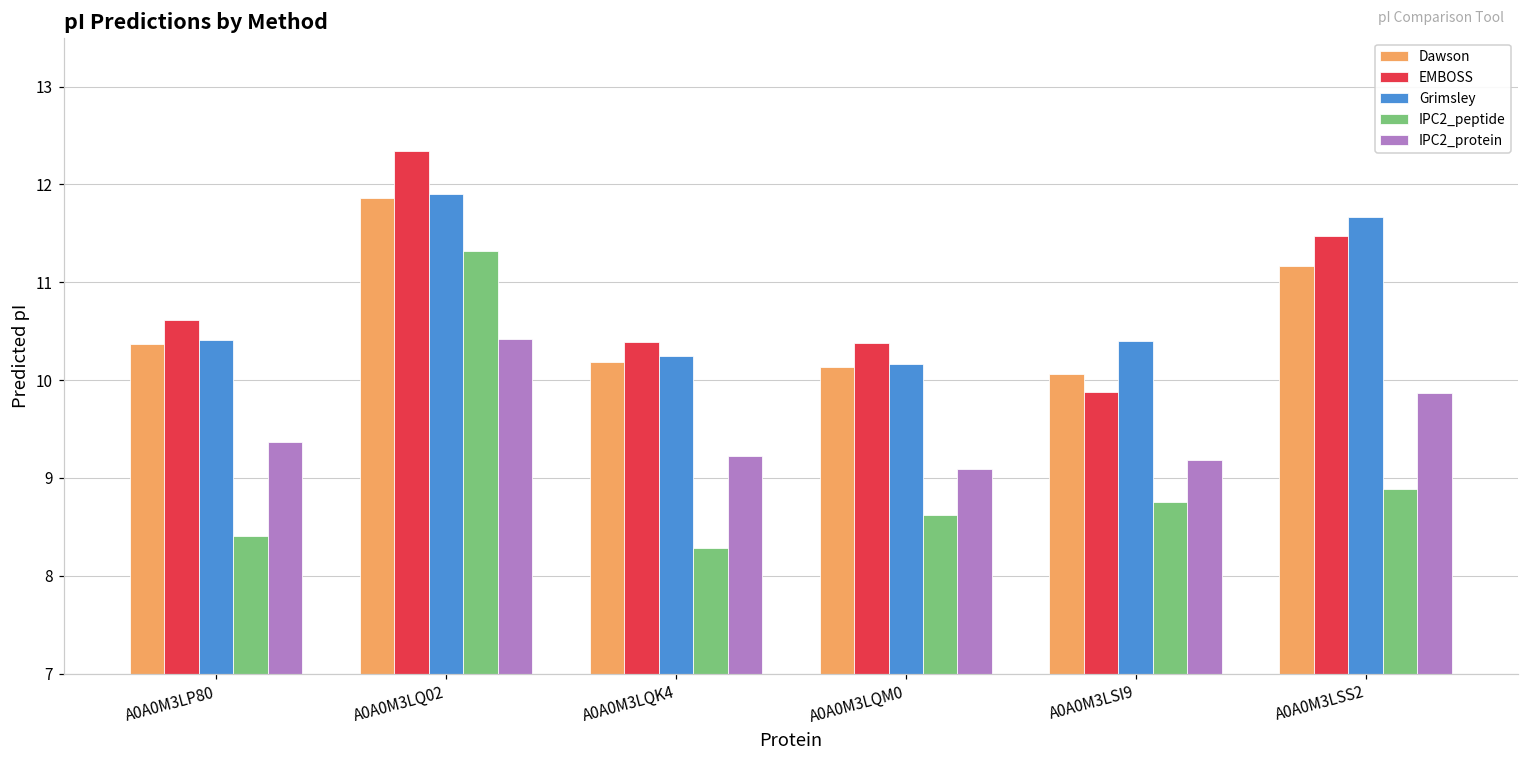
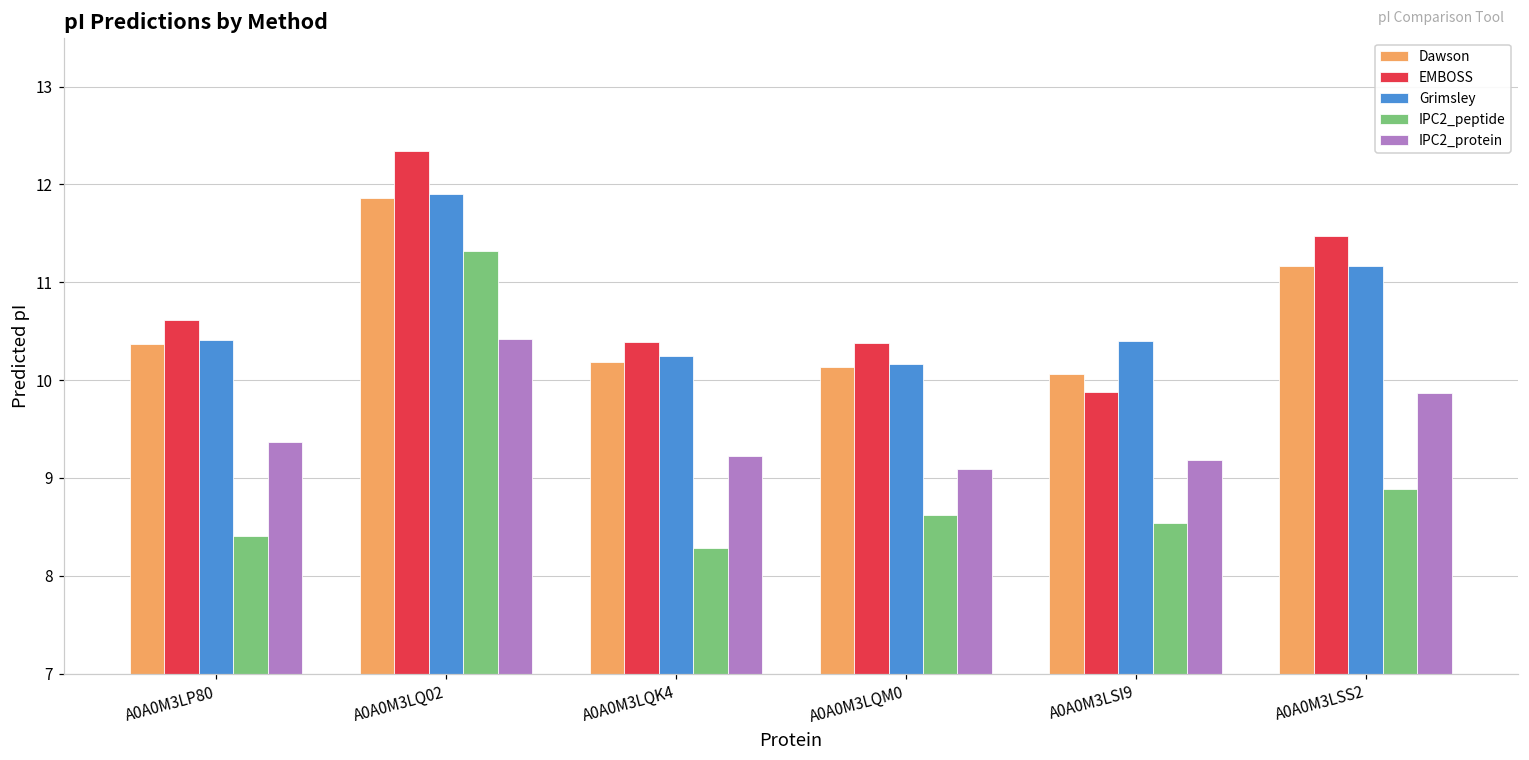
  {
    "Dawson": {
      "A0A0M3LP80": 10.4,
      "A0A0M3LQ02": 11.9,
      "A0A0M3LQK4": 10.2,
      "A0A0M3LQM0": 10.1,
      "A0A0M3LSI9": 10.1,
      "A0A0M3LSS2": 11.2
    },
    "EMBOSS": {
      "A0A0M3LP80": 10.6,
      "A0A0M3LQ02": 12.3,
      "A0A0M3LQK4": 10.4,
      "A0A0M3LQM0": 10.4,
      "A0A0M3LSI9": 9.9,
      "A0A0M3LSS2": 11.5
    },
    "Grimsley": {
      "A0A0M3LP80": 10.4,
      "A0A0M3LQ02": 11.9,
      "A0A0M3LQK4": 10.2,
      "A0A0M3LQM0": 10.2,
      "A0A0M3LSI9": 10.4,
-     "A0A0M3LSS2": 11.7
+     "A0A0M3LSS2": 11.2
    },
    "IPC2_peptide": {
      "A0A0M3LP80": 8.4,
      "A0A0M3LQ02": 11.3,
      "A0A0M3LQK4": 8.3,
      "A0A0M3LQM0": 8.6,
-     "A0A0M3LSI9": 8.8,
+     "A0A0M3LSI9": 8.5,
      "A0A0M3LSS2": 8.9
    },
    "IPC2_protein": {
      "A0A0M3LP80": 9.4,
      "A0A0M3LQ02": 10.4,
      "A0A0M3LQK4": 9.2,
      "A0A0M3LQM0": 9.1,
      "A0A0M3LSI9": 9.2,
      "A0A0M3LSS2": 9.9
    }
  }
